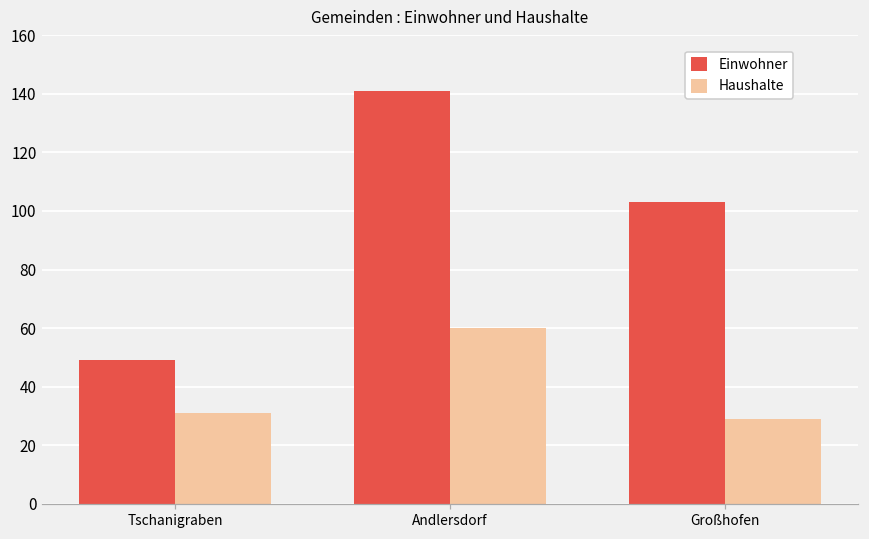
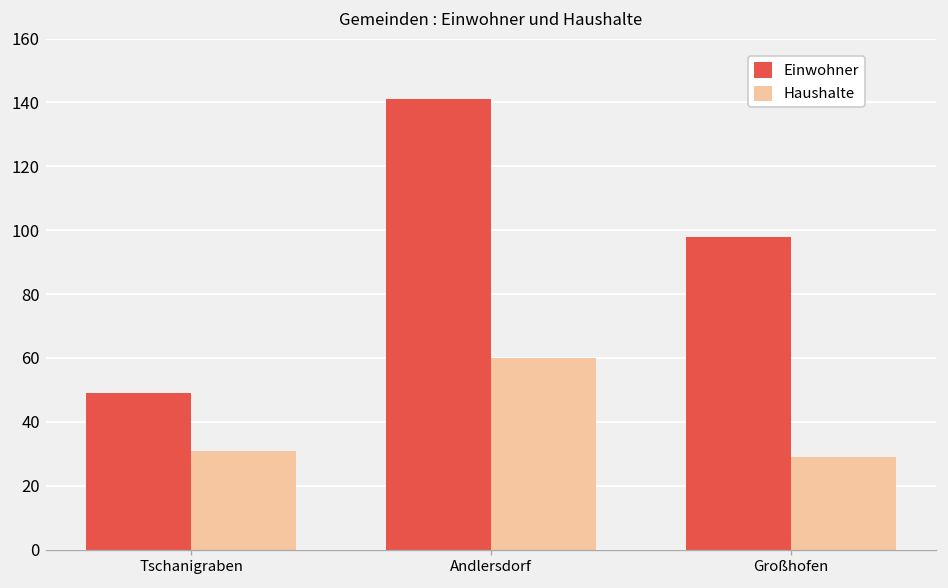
  {
    "Einwohner": {
      "Tschanigraben": 49,
      "Andlersdorf": 141,
-     "Großhofen": 103
+     "Großhofen": 98
    },
    "Haushalte": {
      "Tschanigraben": 31,
      "Andlersdorf": 60,
      "Großhofen": 29
    }
  }
